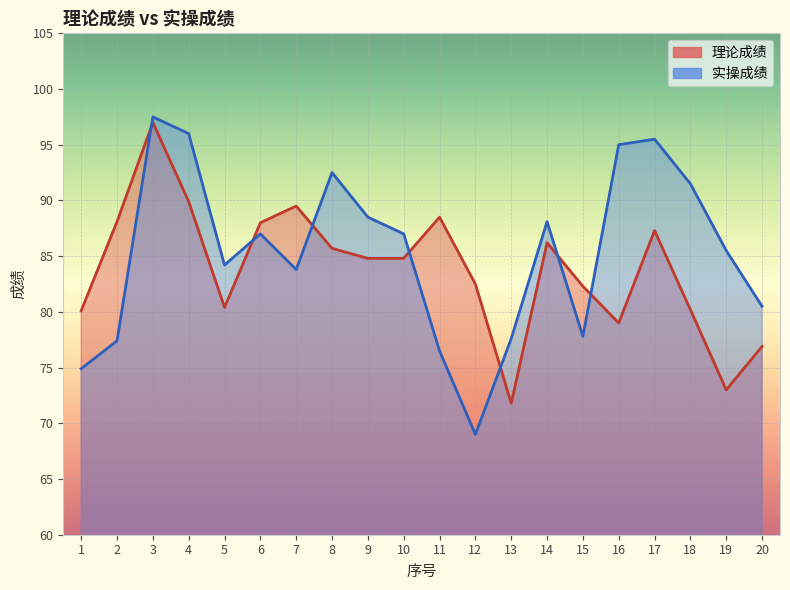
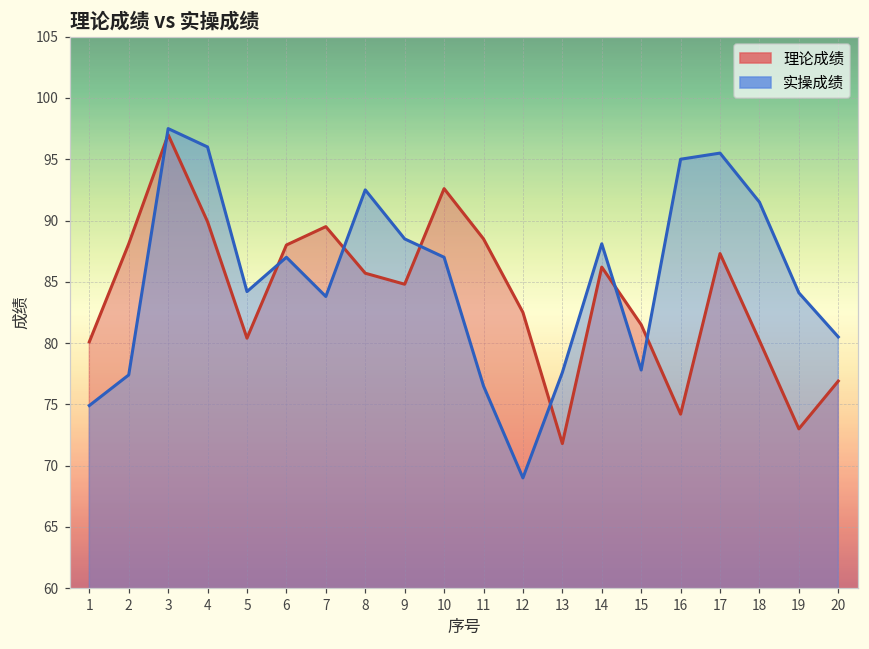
  {
    "理论成绩": {
      "1": 80.1,
      "2": 88.1,
      "3": 97.0,
      "4": 89.9,
      "5": 80.4,
      "6": 88.0,
      "7": 89.5,
      "8": 85.7,
      "9": 84.8,
-     "10": 84.8,
+     "10": 92.6,
      "11": 88.5,
      "12": 82.5,
      "13": 71.8,
      "14": 86.2,
-     "15": 82.3,
-     "16": 79.0,
+     "15": 81.5,
+     "16": 74.2,
      "17": 87.3,
      "18": 80.2,
      "19": 73.0,
      "20": 76.9
    },
    "实操成绩": {
      "1": 74.9,
      "2": 77.4,
      "3": 97.5,
      "4": 96.0,
      "5": 84.2,
      "6": 87.0,
      "7": 83.8,
      "8": 92.5,
      "9": 88.5,
      "10": 87.0,
      "11": 76.5,
      "12": 69.0,
      "13": 77.6,
      "14": 88.1,
      "15": 77.8,
      "16": 95.0,
      "17": 95.5,
      "18": 91.5,
-     "19": 85.5,
+     "19": 84.1,
      "20": 80.5
    }
  }
